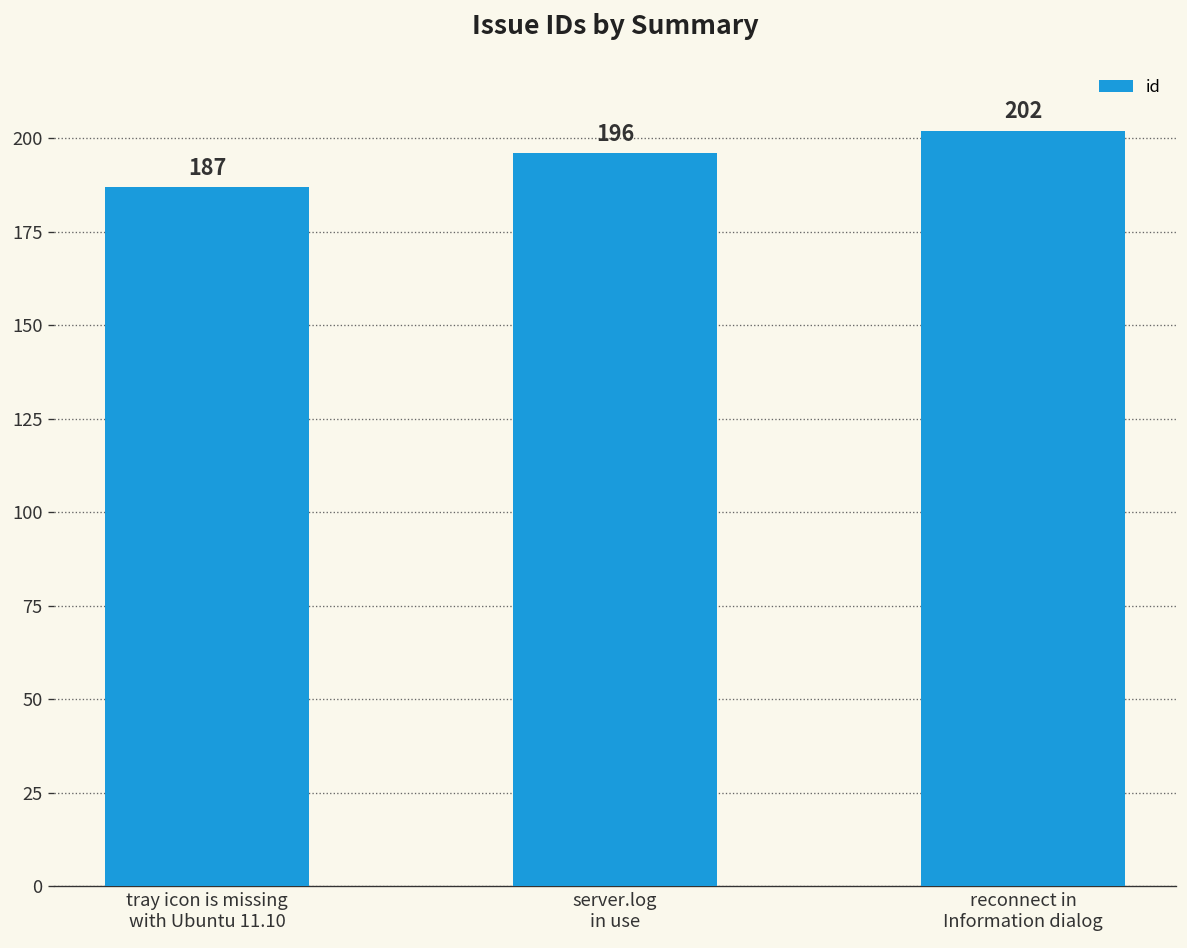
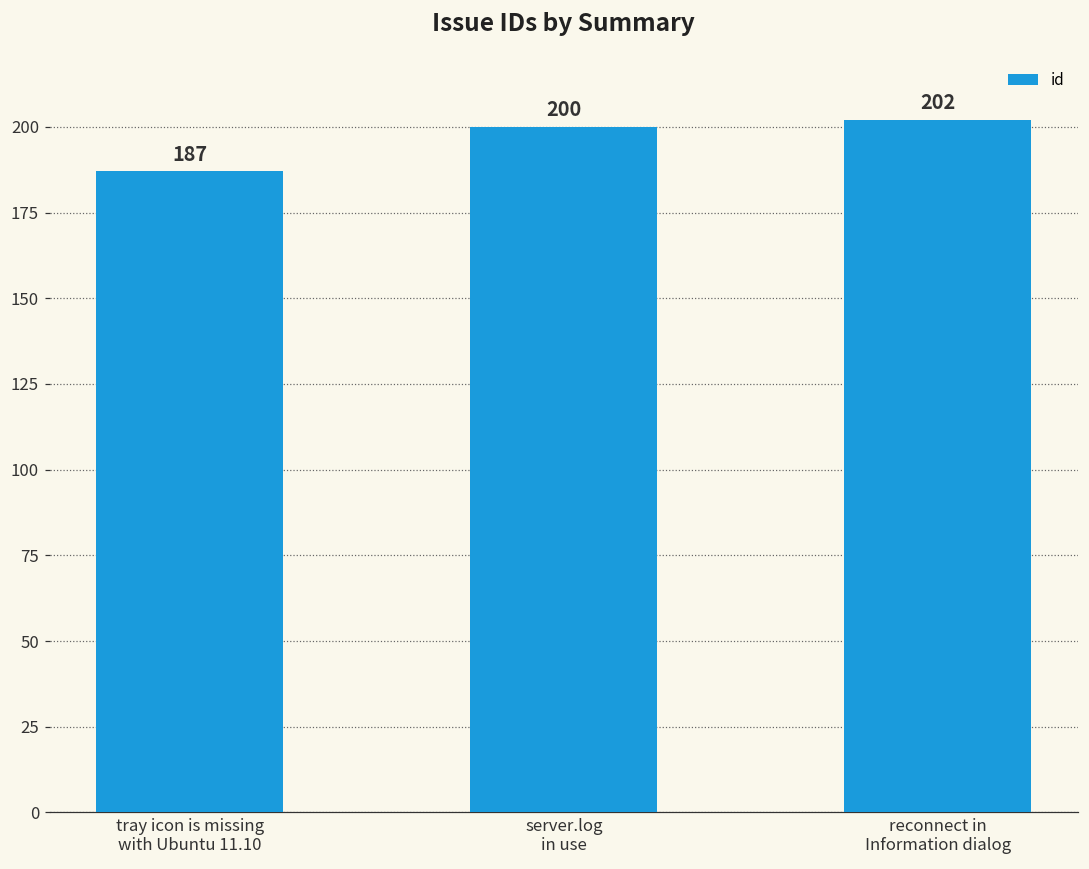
  {
    "tray icon is missing with Ubuntu 11.10": 187,
-   "server.log in use": 196,
+   "server.log in use": 200,
    "reconnect in Information dialog": 202
  }
